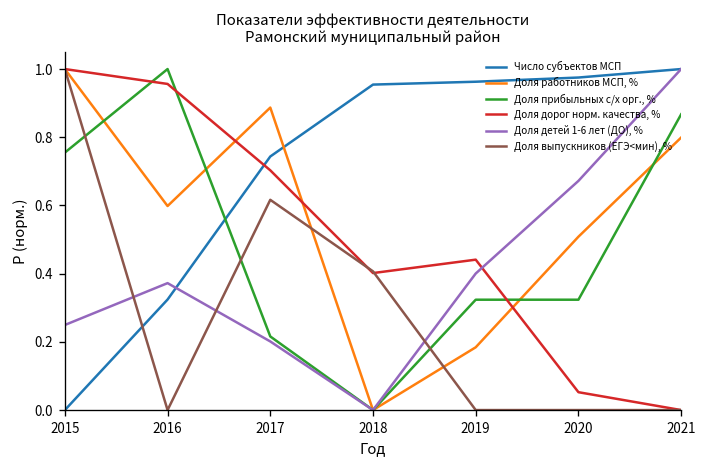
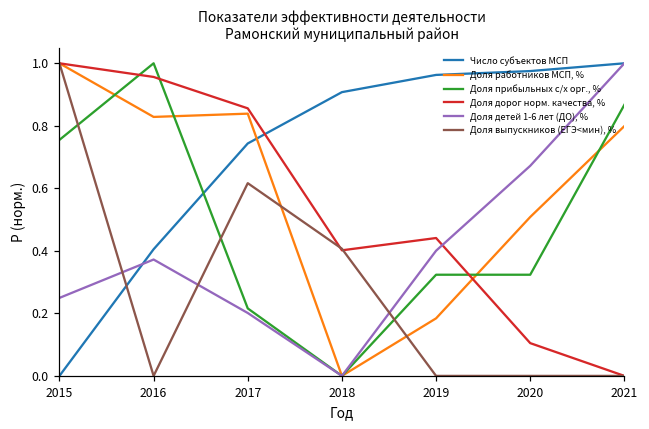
  {
    "Число субъектов МСП": {
      "2015": 0.00,
-     "2016": 0.32,
+     "2016": 0.41,
      "2017": 0.74,
-     "2018": 0.95,
+     "2018": 0.91,
      "2019": 0.96,
      "2020": 0.98
    },
    "Доля работников МСП, %": {
-     "2016": 0.60,
-     "2017": 0.89,
+     "2016": 0.83,
+     "2017": 0.84,
      "2019": 0.18,
      "2020": 0.51,
      "2021": 0.80
    },
    "Доля прибыльных с/х орг., %": {
      "2015": 0.76,
      "2016": 1.00,
      "2017": 0.22,
      "2019": 0.32,
      "2020": 0.32,
      "2021": 0.87
    },
    "Доля дорог норм. качества, %": {
      "2016": 0.96,
-     "2017": 0.70,
+     "2017": 0.86,
      "2019": 0.44,
-     "2020": 0.05
+     "2020": 0.10
    },
    "Доля детей 1-6 лет (ДО), %": {
      "2015": 0.25,
      "2016": 0.37,
      "2017": 0.20,
      "2019": 0.40,
      "2020": 0.67
    },
    "Доля выпускников (ЕГЭ<мин), %": {
      "2016": 0.00,
      "2017": 0.62,
      "2019": 0.00,
      "2020": 0.00
    }
  }
